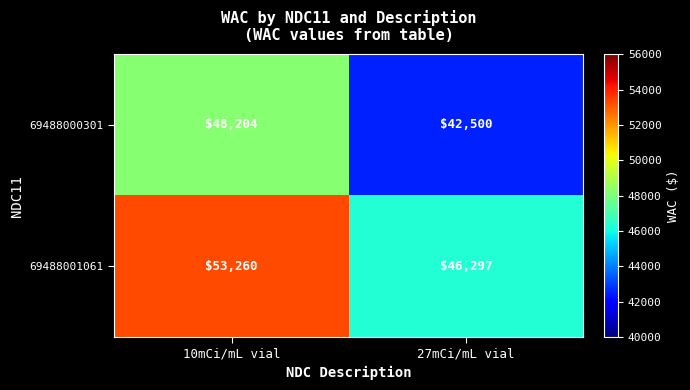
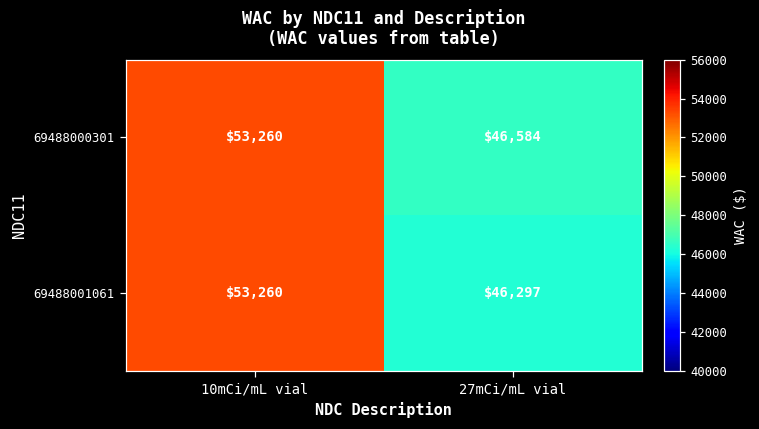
  {
    "69488000301": {
-     "10mCi/mL vial": "$48,204",
-     "27mCi/mL vial": "$42,500"
+     "10mCi/mL vial": "$53,260",
+     "27mCi/mL vial": "$46,584"
    },
    "69488001061": {
      "10mCi/mL vial": "$53,260",
      "27mCi/mL vial": "$46,297"
    }
  }
